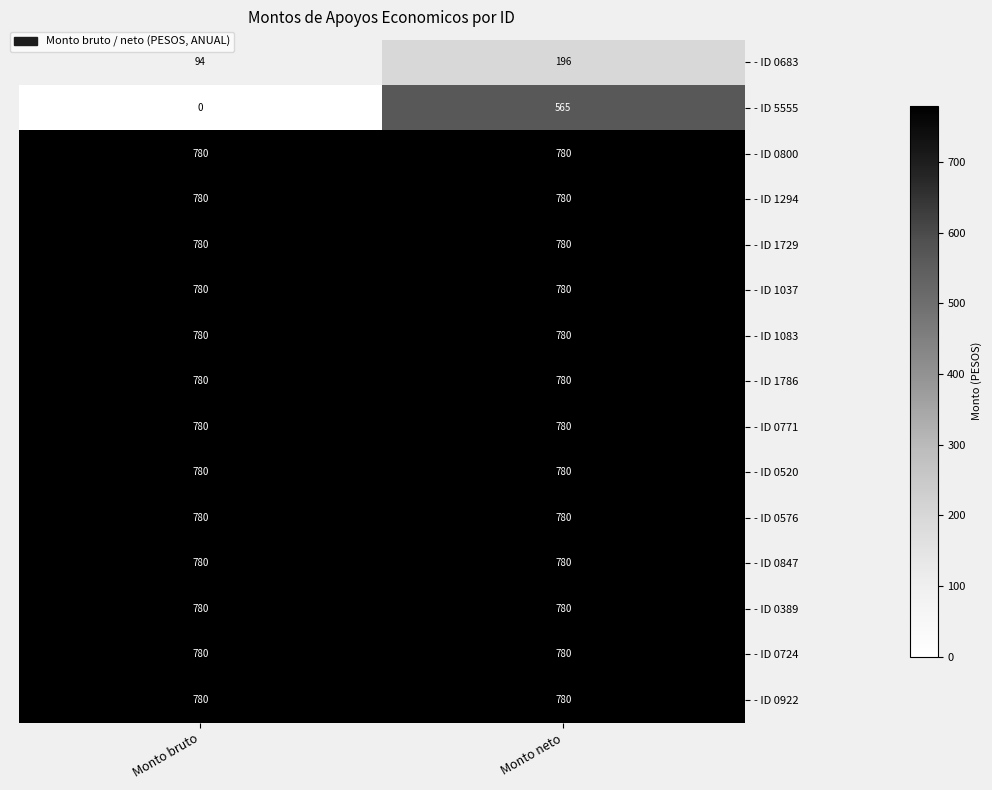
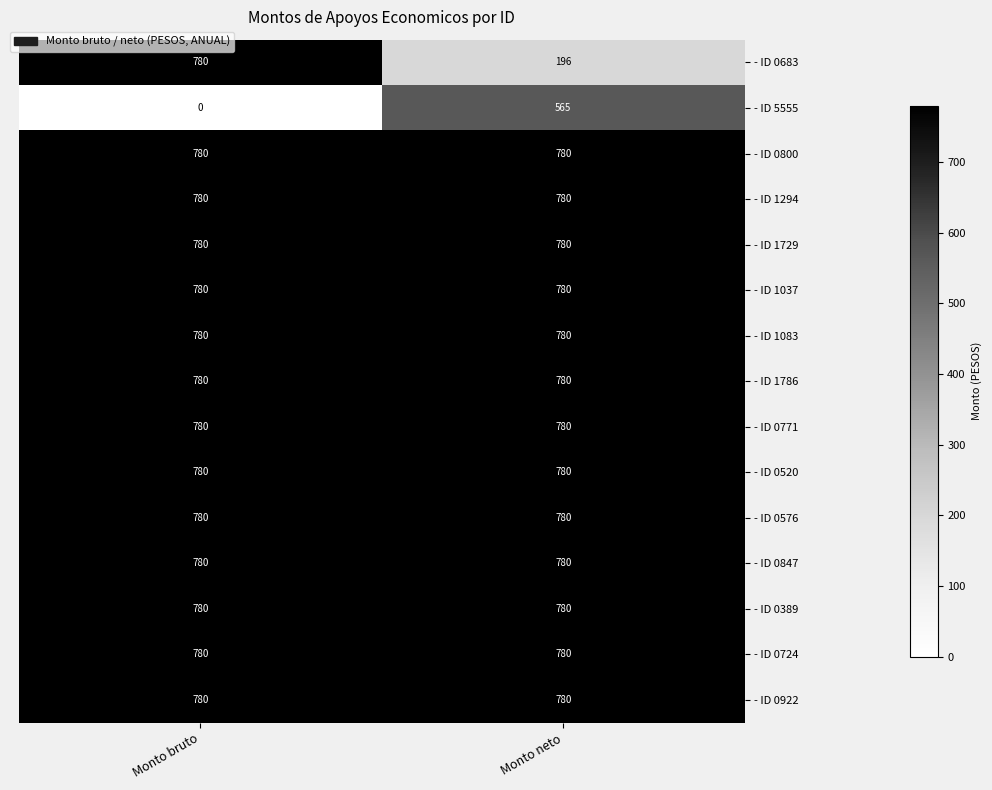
  {
    "- ID 0683": {
-     "Monto bruto": 94,
+     "Monto bruto": 780,
      "Monto neto": 196
    },
    "- ID 5555": {
      "Monto bruto": 0,
      "Monto neto": 565
    },
    "- ID 0800": {
      "Monto bruto": 780,
      "Monto neto": 780
    },
    "- ID 1294": {
      "Monto bruto": 780,
      "Monto neto": 780
    },
    "- ID 1729": {
      "Monto bruto": 780,
      "Monto neto": 780
    },
    "- ID 1037": {
      "Monto bruto": 780,
      "Monto neto": 780
    },
    "- ID 1083": {
      "Monto bruto": 780,
      "Monto neto": 780
    },
    "- ID 1786": {
      "Monto bruto": 780,
      "Monto neto": 780
    },
    "- ID 0771": {
      "Monto bruto": 780,
      "Monto neto": 780
    },
    "- ID 0520": {
      "Monto bruto": 780,
      "Monto neto": 780
    },
    "- ID 0576": {
      "Monto bruto": 780,
      "Monto neto": 780
    },
    "- ID 0847": {
      "Monto bruto": 780,
      "Monto neto": 780
    },
    "- ID 0389": {
      "Monto bruto": 780,
      "Monto neto": 780
    },
    "- ID 0724": {
      "Monto bruto": 780,
      "Monto neto": 780
    },
    "- ID 0922": {
      "Monto bruto": 780,
      "Monto neto": 780
    }
  }
